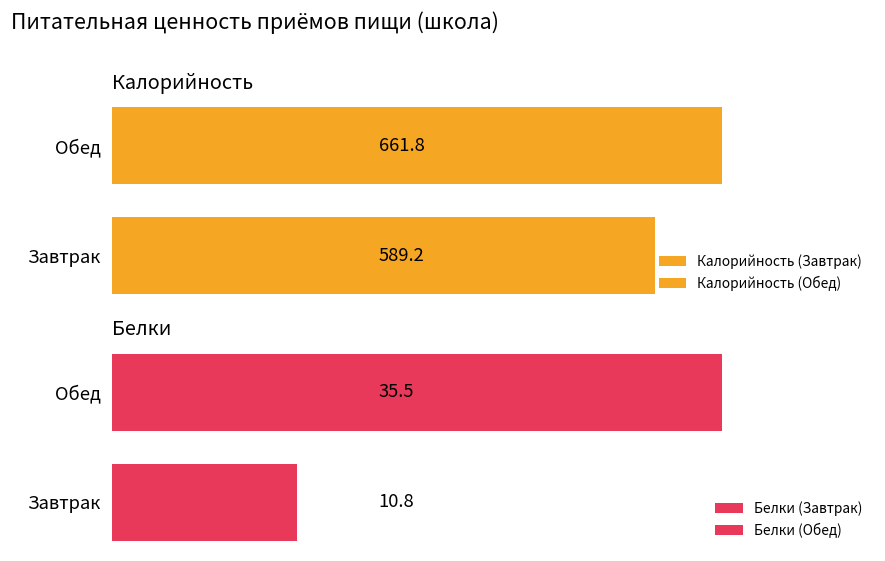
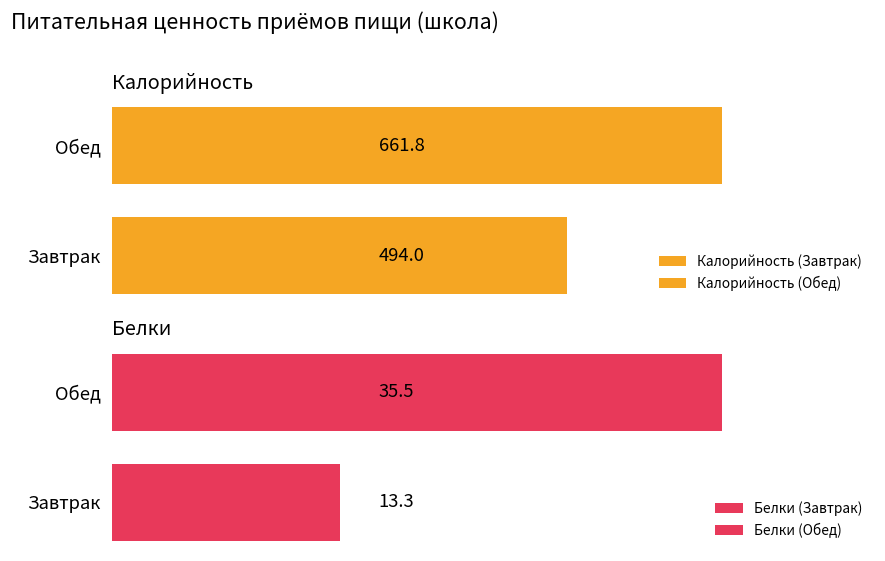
  {
    "Калорийность": {
      "Обед": 661.8,
-     "Завтрак": 589.2
+     "Завтрак": 494.0
    },
    "Белки": {
      "Обед": 35.5,
-     "Завтрак": 10.8
+     "Завтрак": 13.3
    }
  }
